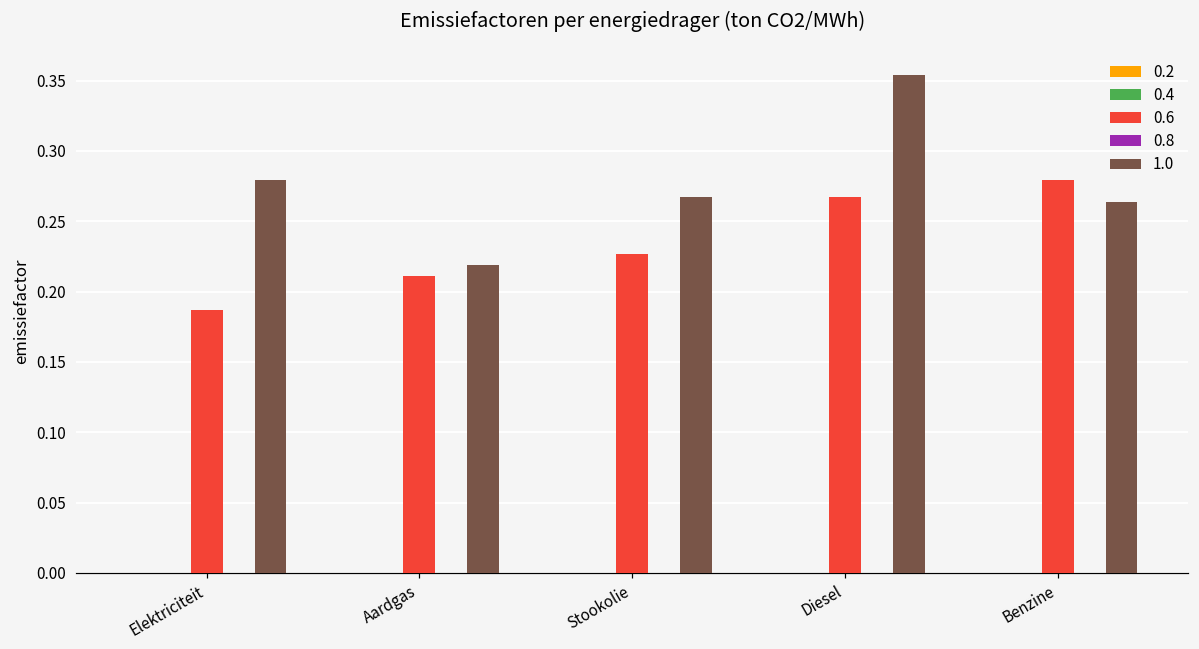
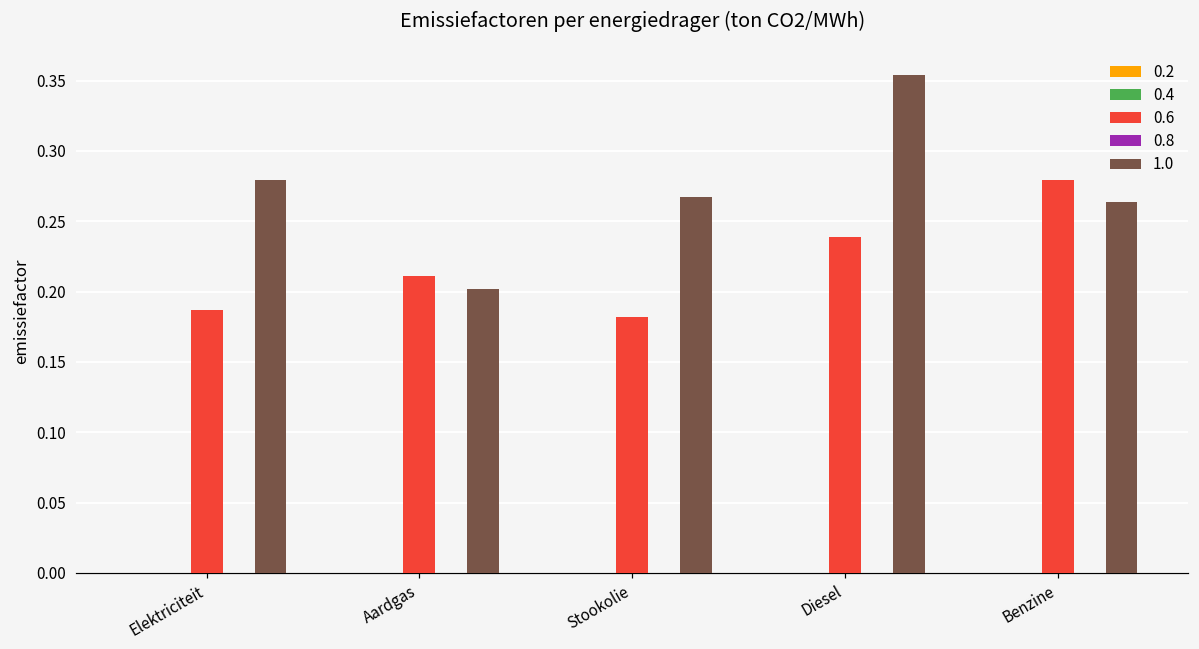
  {
    "0.2": {
      "Elektriciteit": 0.000,
      "Aardgas": 0.000,
      "Stookolie": 0.000,
      "Diesel": 0.000,
      "Benzine": 0.000
    },
    "0.4": {
      "Elektriciteit": 0.000,
      "Aardgas": 0.000,
      "Stookolie": 0.000,
      "Diesel": 0.000,
      "Benzine": 0.000
    },
    "0.6": {
      "Elektriciteit": 0.187,
      "Aardgas": 0.211,
-     "Stookolie": 0.227,
-     "Diesel": 0.267,
+     "Stookolie": 0.182,
+     "Diesel": 0.239,
      "Benzine": 0.279
    },
    "0.8": {
      "Elektriciteit": 0.000,
      "Aardgas": 0.000,
      "Stookolie": 0.000,
      "Diesel": 0.000,
      "Benzine": 0.000
    },
    "1.0": {
      "Elektriciteit": 0.279,
-     "Aardgas": 0.219,
+     "Aardgas": 0.202,
      "Stookolie": 0.267,
      "Diesel": 0.354,
      "Benzine": 0.264
    }
  }
